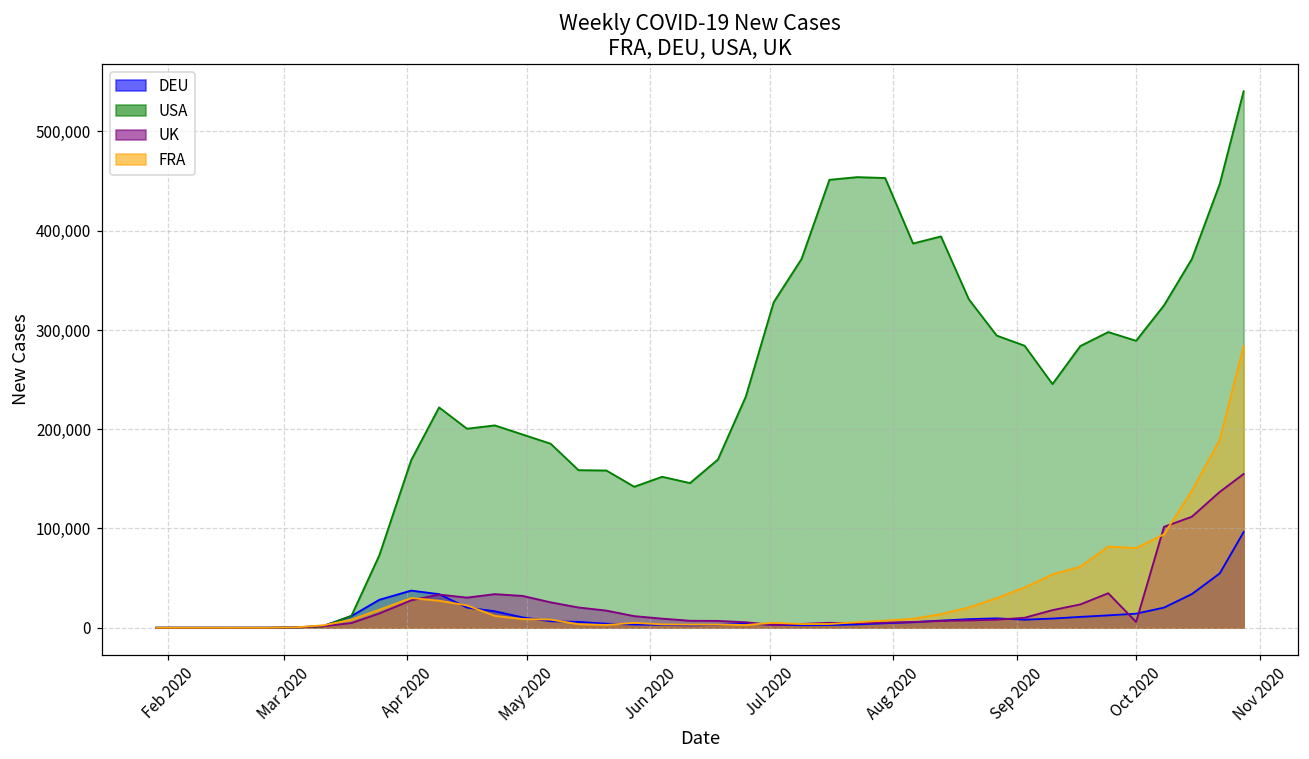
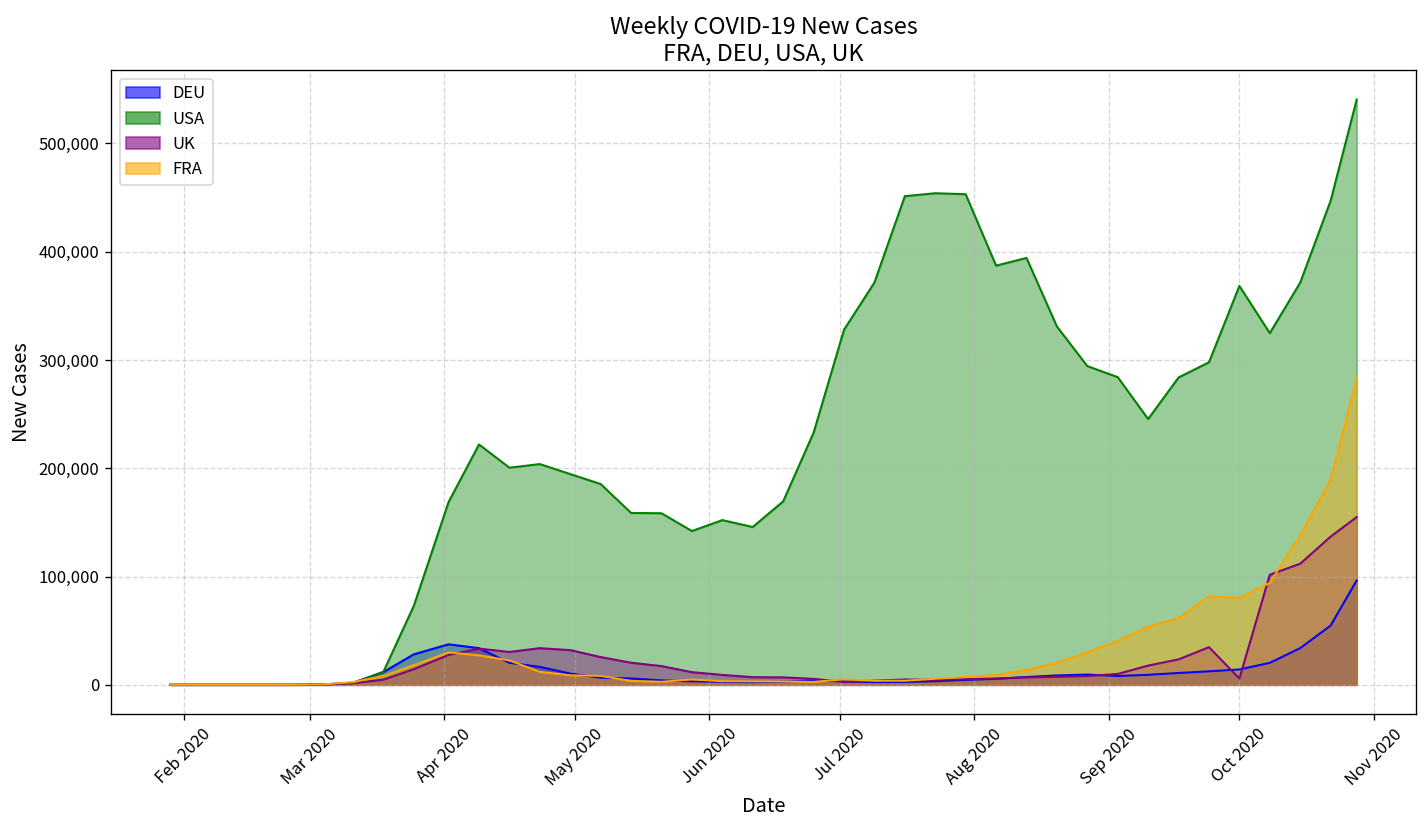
  {
    "DEU": {
      "Oct 2020": "10,000"
    },
    "USA": {
-     "Oct 2020": "290,000"
+     "Oct 2020": "370,000"
    },
    "UK": {
      "Oct 2020": "10,000"
    },
    "FRA": {
      "Oct 2020": "80,000"
    }
  }
